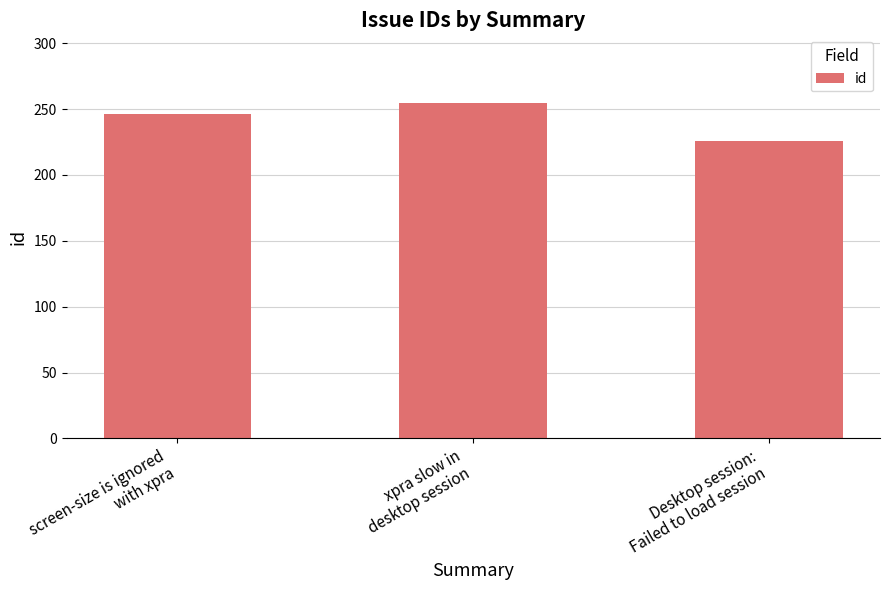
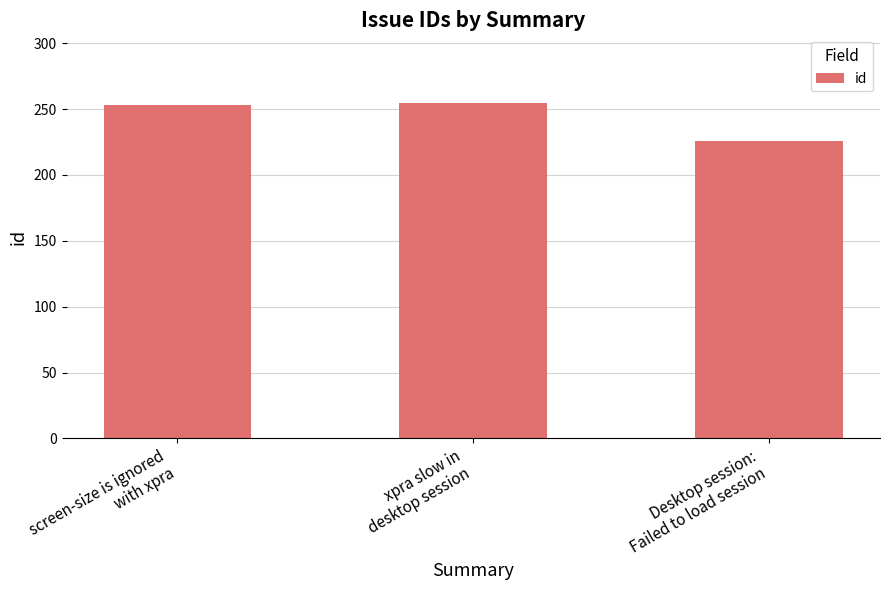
  {
-   "screen-size is ignored with xpra": 246,
+   "screen-size is ignored with xpra": 253,
    "xpra slow in desktop session": 255,
    "Desktop session: Failed to load session": 226
  }
